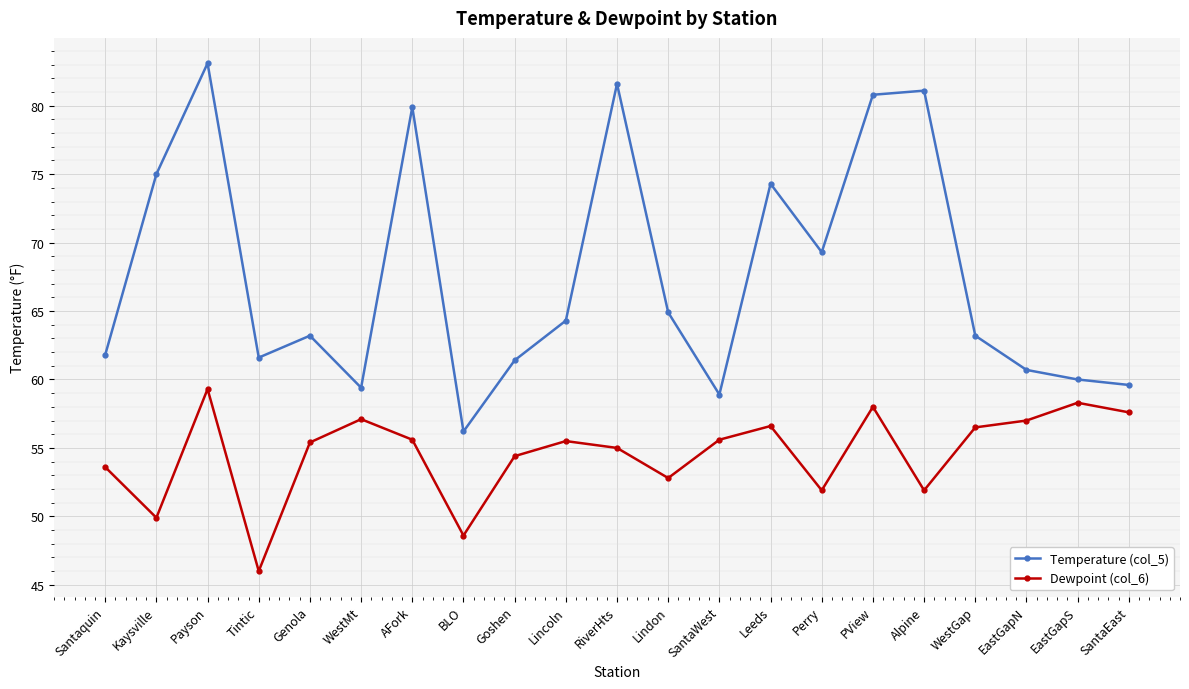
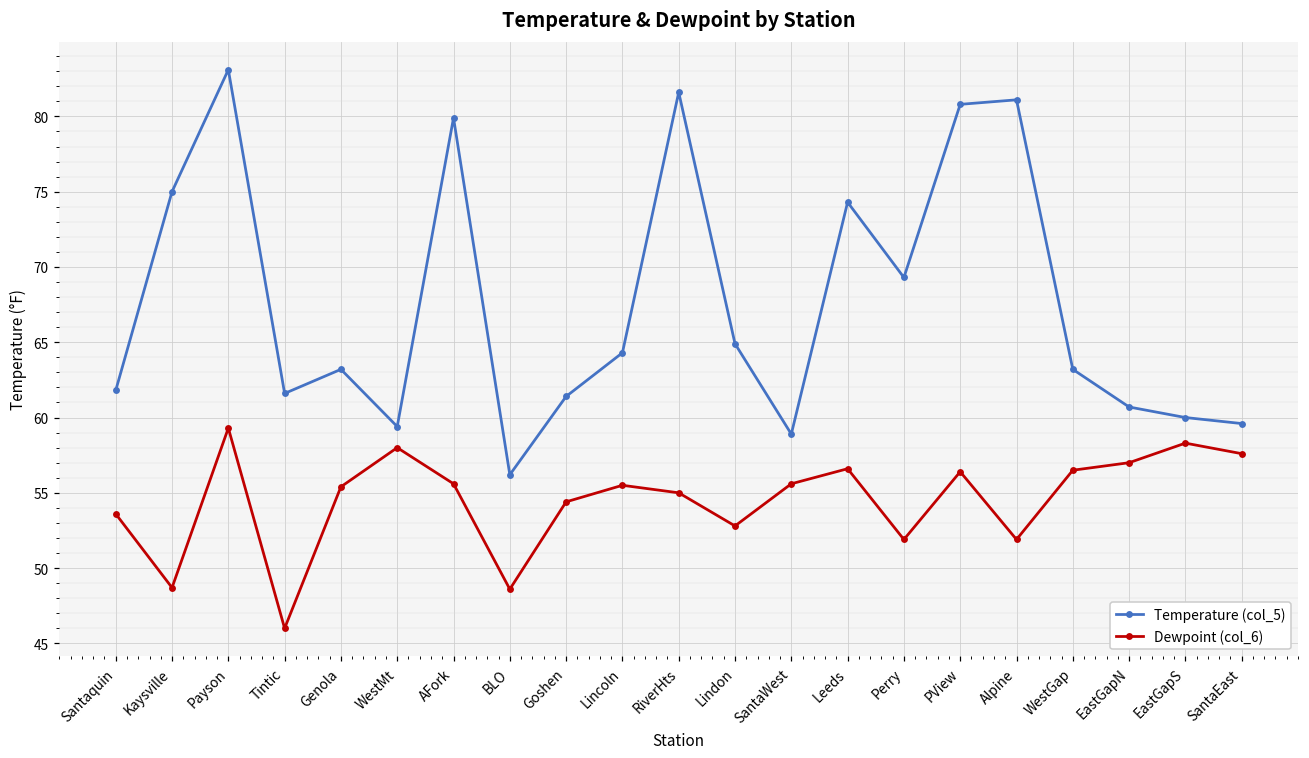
  {
    "Temperature (col_5)": {
      "Santaquin": 61.8,
      "Kaysville": 75.0,
      "Payson": 83.1,
      "Tintic": 61.6,
      "Genola": 63.2,
      "WestMt": 59.4,
      "AFork": 79.9,
      "BLO": 56.2,
      "Goshen": 61.4,
      "Lincoln": 64.3,
      "RiverHts": 81.6,
      "Lindon": 64.9,
      "SantaWest": 58.9,
      "Leeds": 74.3,
      "Perry": 69.3,
      "PView": 80.8,
      "Alpine": 81.1,
      "WestGap": 63.2,
      "EastGapN": 60.7,
      "EastGapS": 60.0,
      "SantaEast": 59.6
    },
    "Dewpoint (col_6)": {
      "Santaquin": 53.6,
-     "Kaysville": 49.9,
+     "Kaysville": 48.7,
      "Payson": 59.3,
      "Tintic": 46.0,
      "Genola": 55.4,
-     "WestMt": 57.1,
+     "WestMt": 58.0,
      "AFork": 55.6,
      "BLO": 48.6,
      "Goshen": 54.4,
      "Lincoln": 55.5,
      "RiverHts": 55.0,
      "Lindon": 52.8,
      "SantaWest": 55.6,
      "Leeds": 56.6,
      "Perry": 51.9,
-     "PView": 58.0,
+     "PView": 56.4,
      "Alpine": 51.9,
      "WestGap": 56.5,
      "EastGapN": 57.0,
      "EastGapS": 58.3,
      "SantaEast": 57.6
    }
  }
